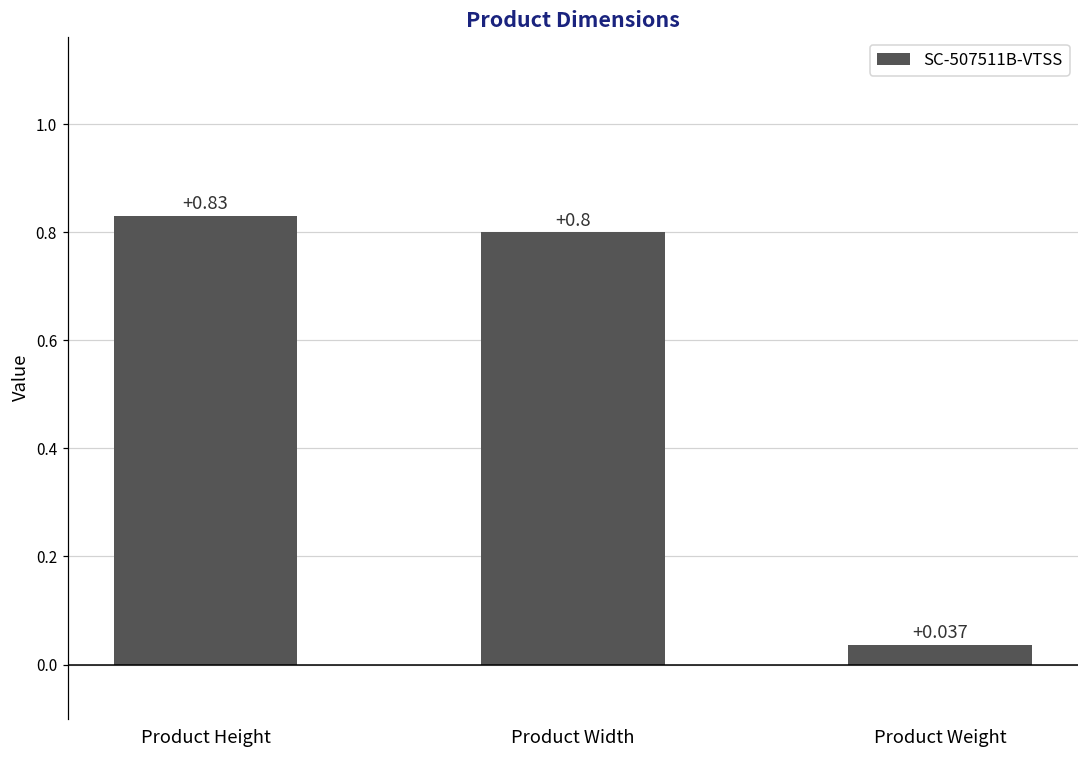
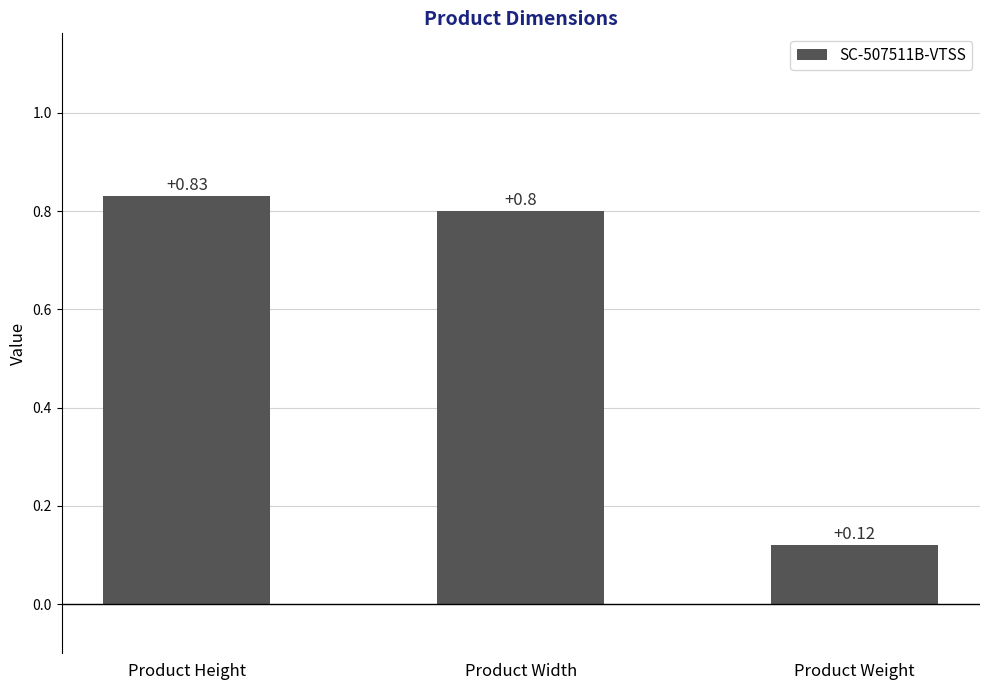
  {
    "Product Height": "+0.83",
    "Product Width": "+0.8",
-   "Product Weight": "+0.037"
+   "Product Weight": "+0.12"
  }
